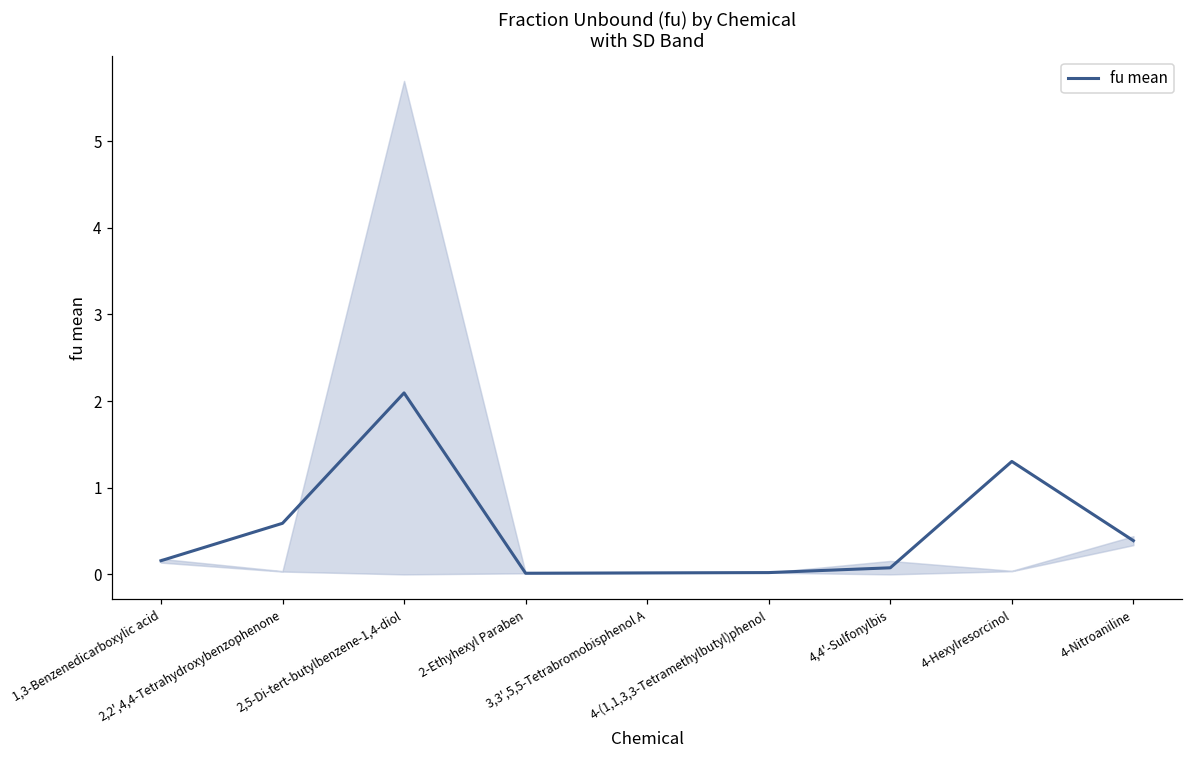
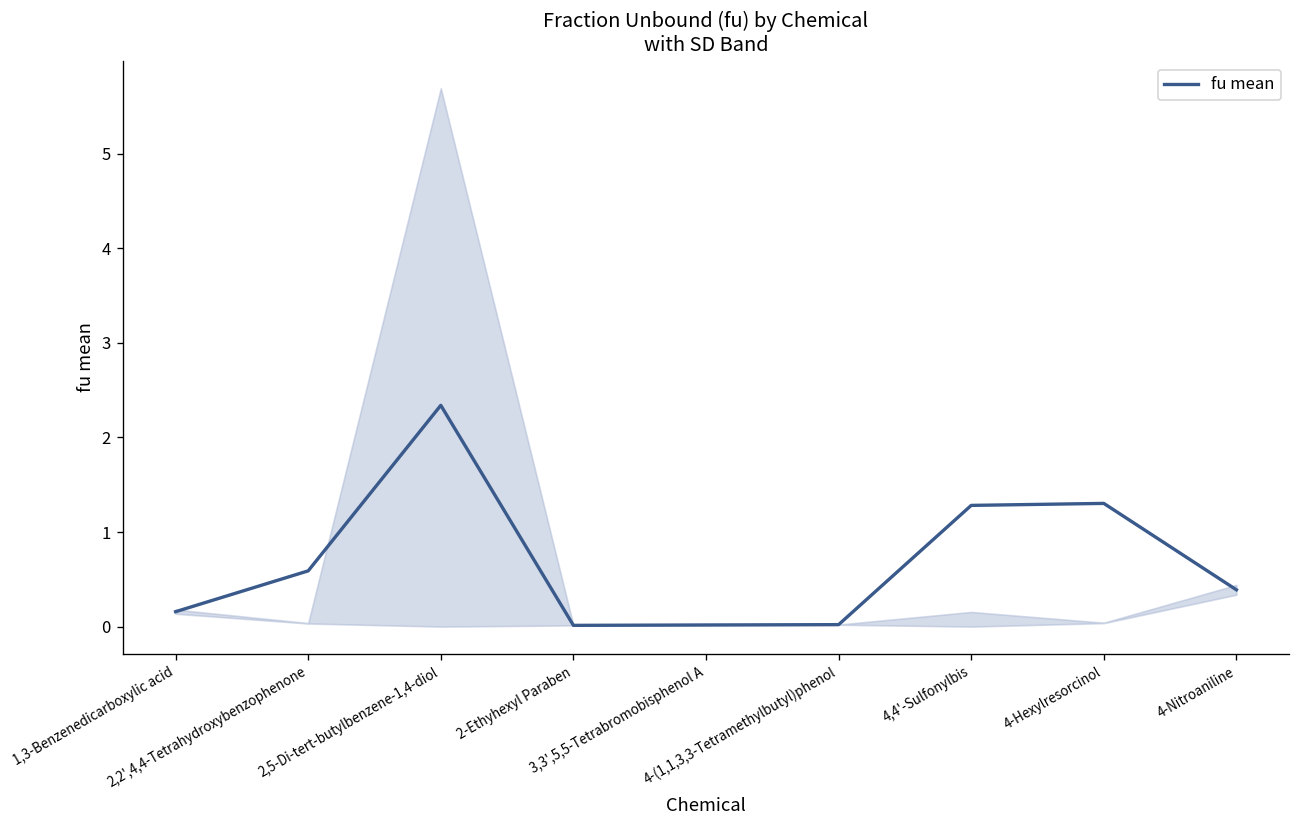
  {
    "fu mean": {
      "2,2',4,4-Tetrahydroxybenzophenone": 0.6,
-     "2,5-Di-tert-butylbenzene-1,4-diol": 2.1,
-     "4,4'-Sulfonylbis": 0.1,
+     "2,5-Di-tert-butylbenzene-1,4-diol": 2.3,
+     "4,4'-Sulfonylbis": 1.3,
      "4-Hexylresorcinol": 1.3,
      "4-Nitroaniline": 0.4
    }
  }
